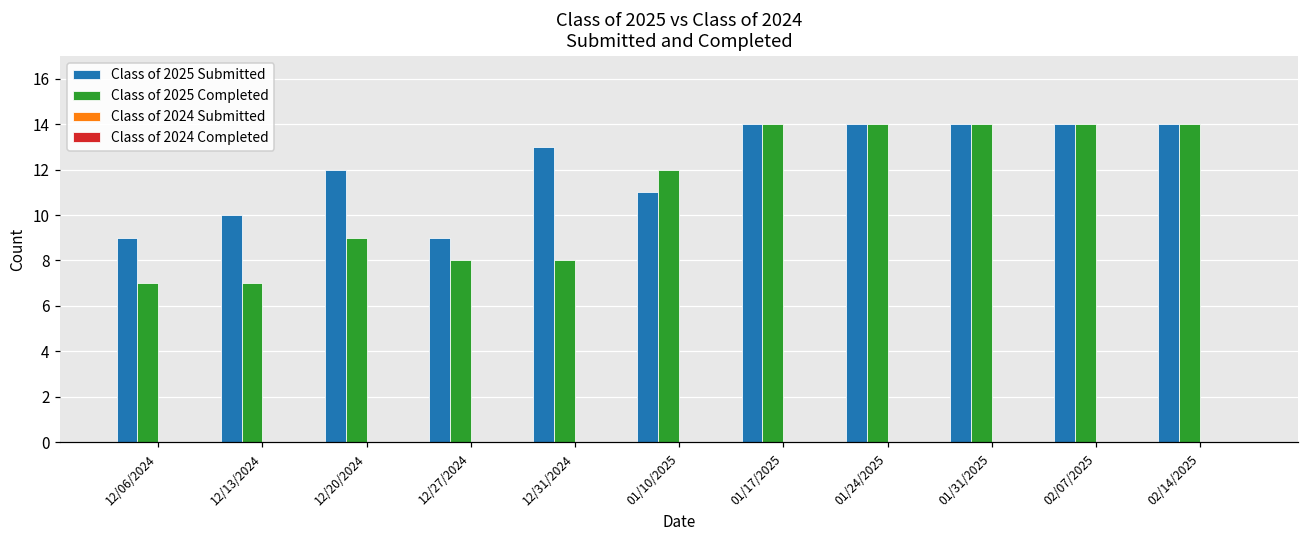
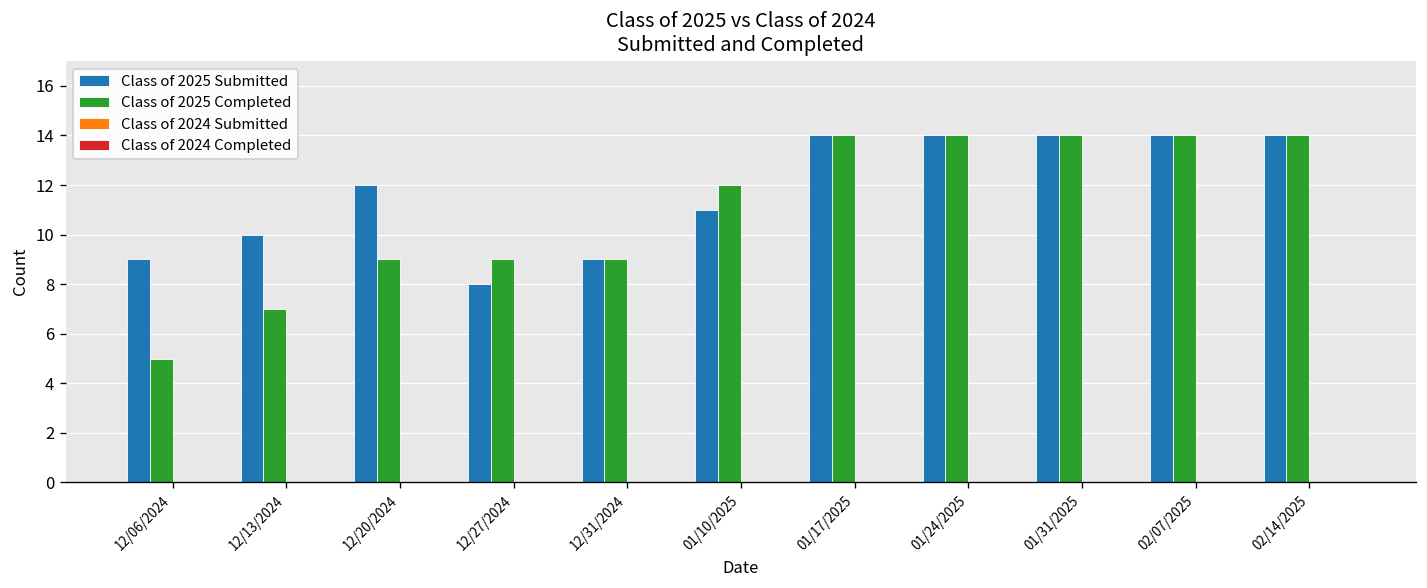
  {
    "Class of 2025 Submitted": {
      "12/06/2024": 9,
      "12/13/2024": 10,
      "12/20/2024": 12,
-     "12/27/2024": 9,
-     "12/31/2024": 13,
+     "12/27/2024": 8,
+     "12/31/2024": 9,
      "01/10/2025": 11,
      "01/17/2025": 14,
      "01/24/2025": 14,
      "01/31/2025": 14,
      "02/07/2025": 14,
      "02/14/2025": 14
    },
    "Class of 2025 Completed": {
-     "12/06/2024": 7,
+     "12/06/2024": 5,
      "12/13/2024": 7,
      "12/20/2024": 9,
-     "12/27/2024": 8,
-     "12/31/2024": 8,
+     "12/27/2024": 9,
+     "12/31/2024": 9,
      "01/10/2025": 12,
      "01/17/2025": 14,
      "01/24/2025": 14,
      "01/31/2025": 14,
      "02/07/2025": 14,
      "02/14/2025": 14
    },
    "Class of 2024 Submitted": {
      "12/06/2024": 0,
      "12/13/2024": 0,
      "12/20/2024": 0,
      "12/27/2024": 0,
      "12/31/2024": 0,
      "01/10/2025": 0,
      "01/17/2025": 0,
      "01/24/2025": 0,
      "01/31/2025": 0,
      "02/07/2025": 0,
      "02/14/2025": 0
    },
    "Class of 2024 Completed": {
      "12/06/2024": 0,
      "12/13/2024": 0,
      "12/20/2024": 0,
      "12/27/2024": 0,
      "12/31/2024": 0,
      "01/10/2025": 0,
      "01/17/2025": 0,
      "01/24/2025": 0,
      "01/31/2025": 0,
      "02/07/2025": 0,
      "02/14/2025": 0
    }
  }
